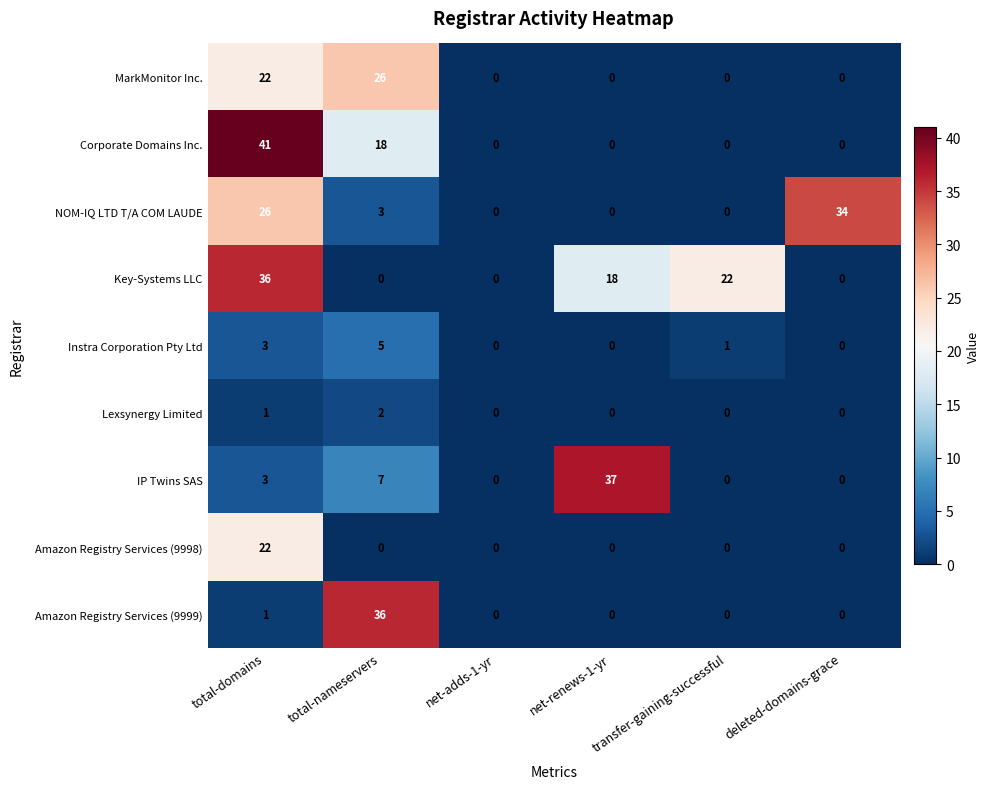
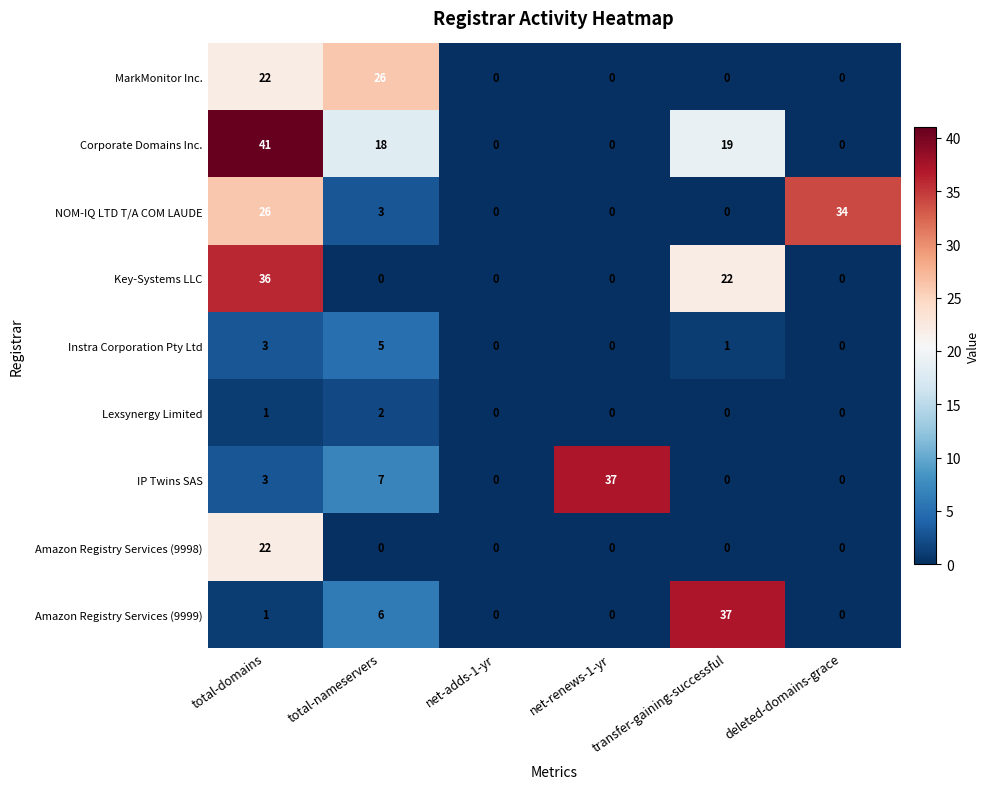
  {
    "MarkMonitor Inc.": {
      "total-domains": 22,
      "total-nameservers": 26,
      "net-adds-1-yr": 0,
      "net-renews-1-yr": 0,
      "transfer-gaining-successful": 0,
      "deleted-domains-grace": 0
    },
    "Corporate Domains Inc.": {
      "total-domains": 41,
      "total-nameservers": 18,
      "net-adds-1-yr": 0,
      "net-renews-1-yr": 0,
-     "transfer-gaining-successful": 0,
+     "transfer-gaining-successful": 19,
      "deleted-domains-grace": 0
    },
    "NOM-IQ LTD T/A COM LAUDE": {
      "total-domains": 26,
      "total-nameservers": 3,
      "net-adds-1-yr": 0,
      "net-renews-1-yr": 0,
      "transfer-gaining-successful": 0,
      "deleted-domains-grace": 34
    },
    "Key-Systems LLC": {
      "total-domains": 36,
      "total-nameservers": 0,
      "net-adds-1-yr": 0,
-     "net-renews-1-yr": 18,
+     "net-renews-1-yr": 0,
      "transfer-gaining-successful": 22,
      "deleted-domains-grace": 0
    },
    "Instra Corporation Pty Ltd": {
      "total-domains": 3,
      "total-nameservers": 5,
      "net-adds-1-yr": 0,
      "net-renews-1-yr": 0,
      "transfer-gaining-successful": 1,
      "deleted-domains-grace": 0
    },
    "Lexsynergy Limited": {
      "total-domains": 1,
      "total-nameservers": 2,
      "net-adds-1-yr": 0,
      "net-renews-1-yr": 0,
      "transfer-gaining-successful": 0,
      "deleted-domains-grace": 0
    },
    "IP Twins SAS": {
      "total-domains": 3,
      "total-nameservers": 7,
      "net-adds-1-yr": 0,
      "net-renews-1-yr": 37,
      "transfer-gaining-successful": 0,
      "deleted-domains-grace": 0
    },
    "Amazon Registry Services (9998)": {
      "total-domains": 22,
      "total-nameservers": 0,
      "net-adds-1-yr": 0,
      "net-renews-1-yr": 0,
      "transfer-gaining-successful": 0,
      "deleted-domains-grace": 0
    },
    "Amazon Registry Services (9999)": {
      "total-domains": 1,
-     "total-nameservers": 36,
+     "total-nameservers": 6,
      "net-adds-1-yr": 0,
      "net-renews-1-yr": 0,
-     "transfer-gaining-successful": 0,
+     "transfer-gaining-successful": 37,
      "deleted-domains-grace": 0
    }
  }
